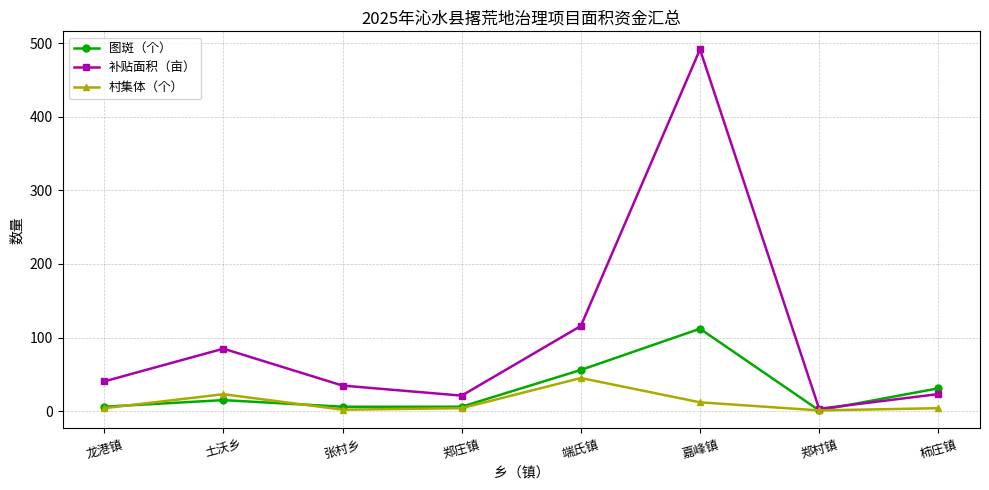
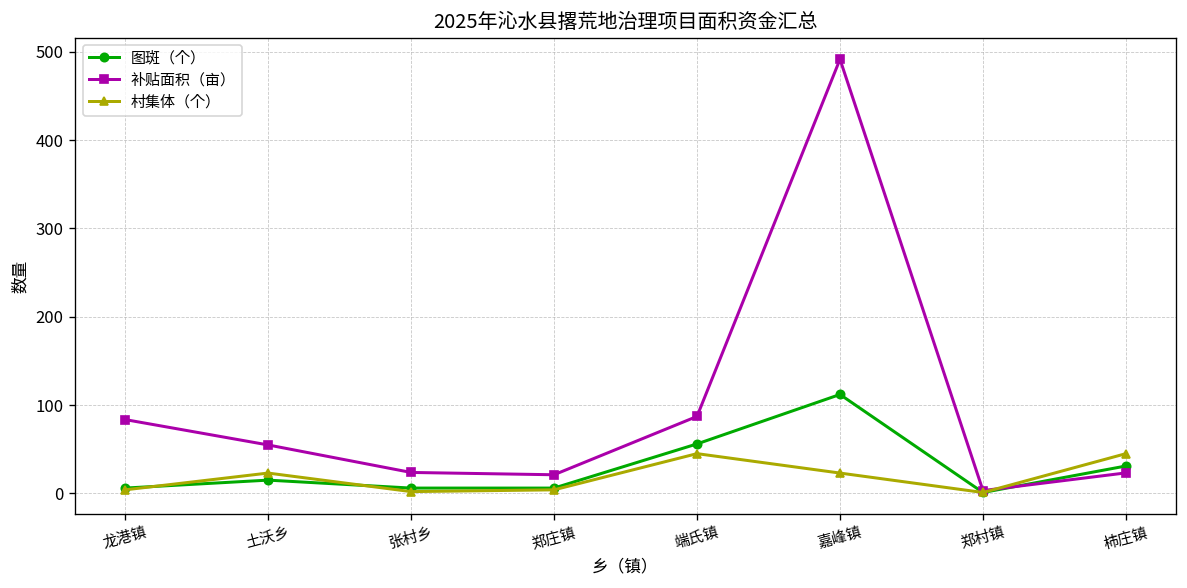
  {
    "图斑（个）": {
      "土沃乡": 20,
      "张村乡": 10,
      "端氏镇": 60,
      "嘉峰镇": 110,
      "柿庄镇": 30
    },
    "补贴面积（亩）": {
-     "龙港镇": 40,
-     "土沃乡": 80,
-     "张村乡": 30,
+     "龙港镇": 80,
+     "土沃乡": 50,
+     "张村乡": 20,
      "郑庄镇": 20,
-     "端氏镇": 120,
+     "端氏镇": 90,
      "嘉峰镇": 490,
      "柿庄镇": 20
    },
    "村集体（个）": {
      "土沃乡": 20,
      "张村乡": 0,
      "端氏镇": 50,
-     "嘉峰镇": 10,
-     "柿庄镇": 0
+     "嘉峰镇": 20,
+     "柿庄镇": 50
    }
  }
